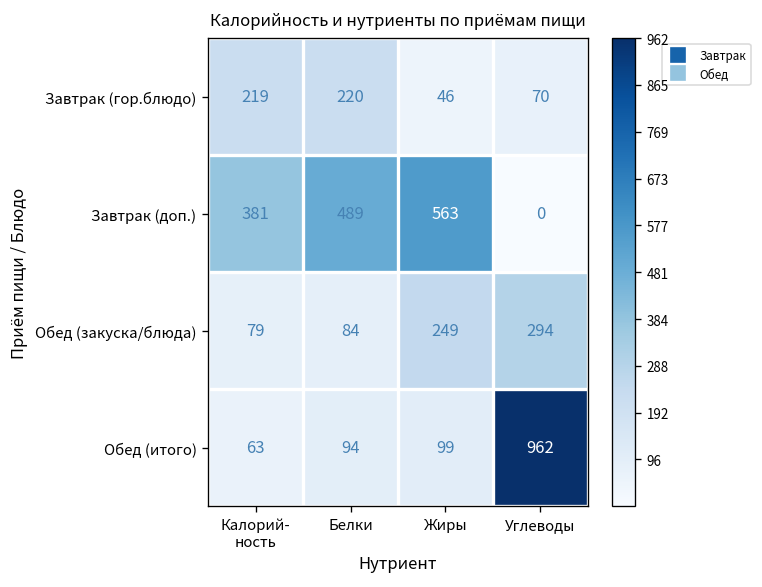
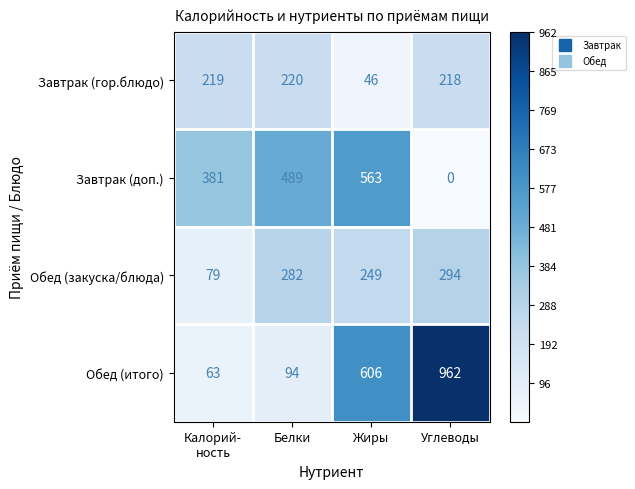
  {
    "Завтрак (гор.блюдо)": {
      "Калорий- ность": 219,
      "Белки": 220,
      "Жиры": 46,
-     "Углеводы": 70
+     "Углеводы": 218
    },
    "Завтрак (доп.)": {
      "Калорий- ность": 381,
      "Жиры": 563,
      "Углеводы": 0
    },
    "Обед (закуска/блюда)": {
      "Калорий- ность": 79,
-     "Белки": 84,
+     "Белки": 282,
      "Жиры": 249,
      "Углеводы": 294
    },
    "Обед (итого)": {
      "Калорий- ность": 63,
      "Белки": 94,
-     "Жиры": 99,
+     "Жиры": 606,
      "Углеводы": 962
    }
  }
